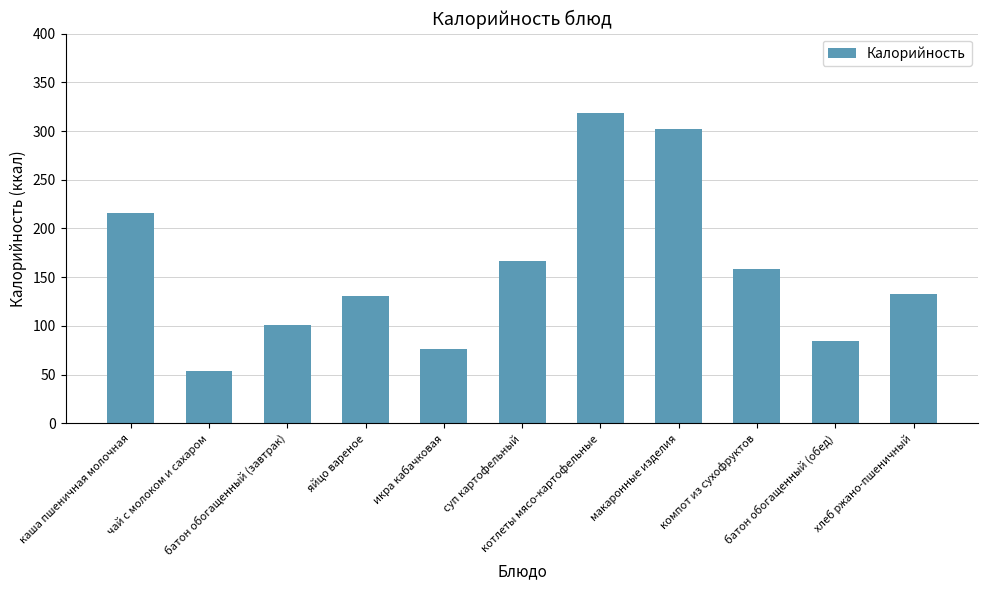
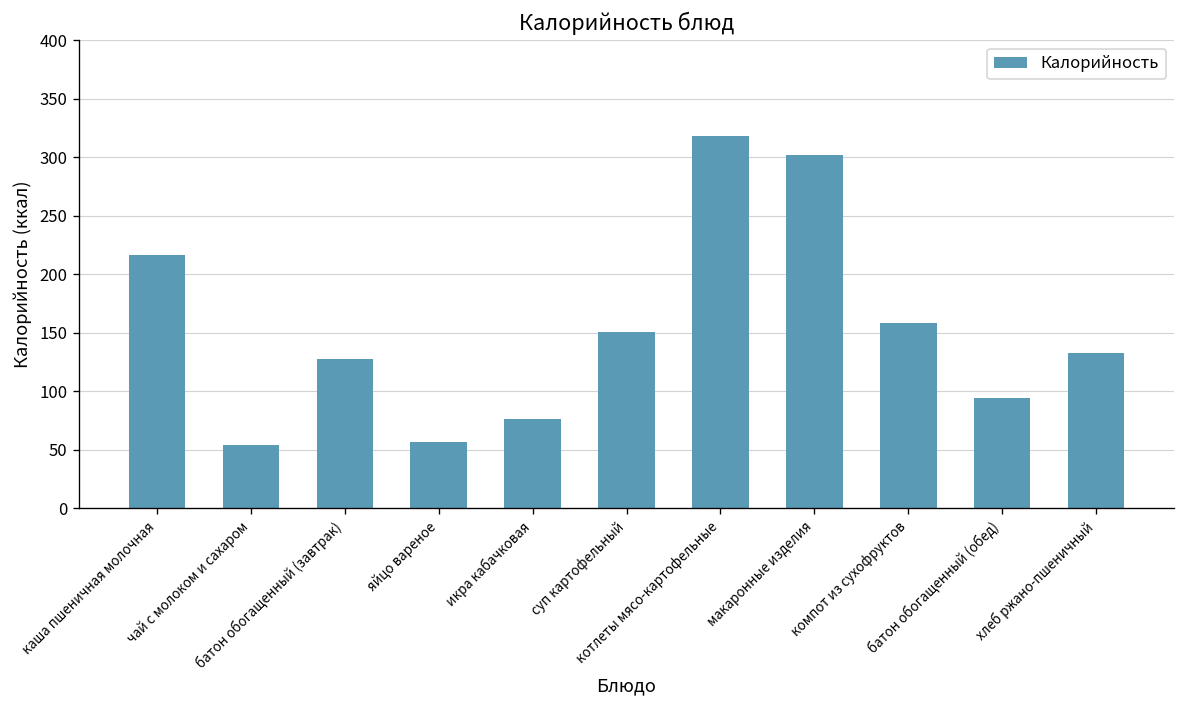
  {
    "каша пшеничная молочная": 220,
    "чай с молоком и сахаром": 50,
-   "батон обогащенный (завтрак)": 100,
-   "яйцо вареное": 130,
+   "батон обогащенный (завтрак)": 130,
+   "яйцо вареное": 60,
    "икра кабачковая": 80,
-   "суп картофельный": 170,
+   "суп картофельный": 150,
    "котлеты мясо-картофельные": 320,
    "макаронные изделия": 300,
    "компот из сухофруктов": 160,
-   "батон обогащенный (обед)": 80,
+   "батон обогащенный (обед)": 90,
    "хлеб ржано-пшеничный": 130
  }
